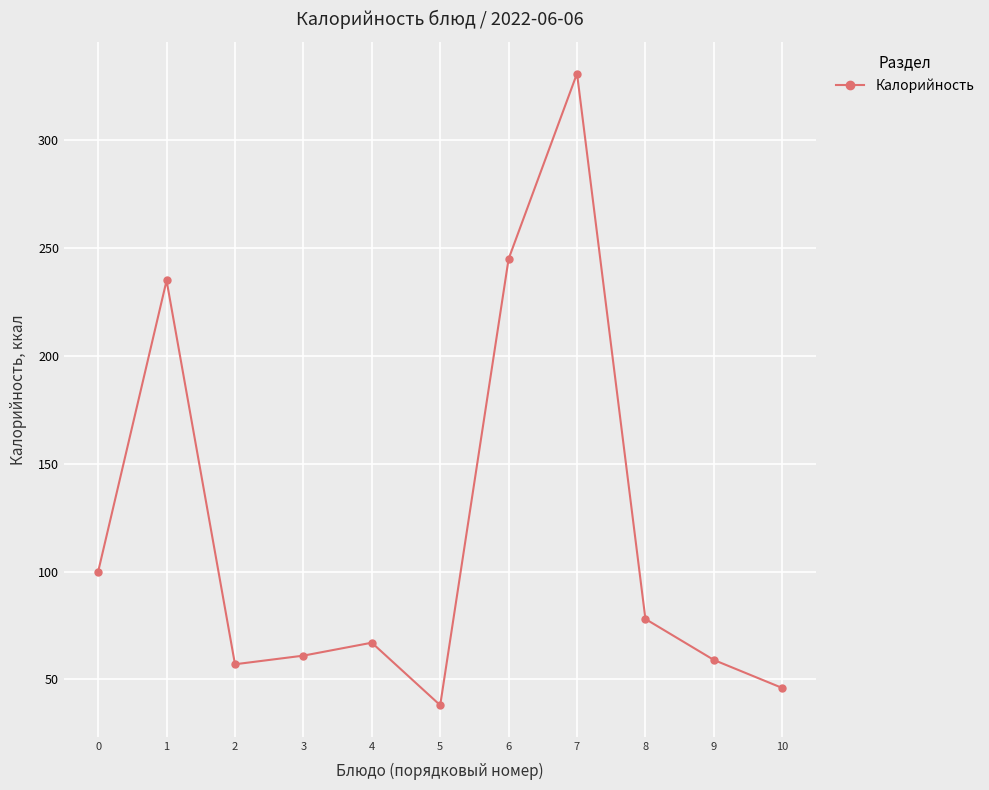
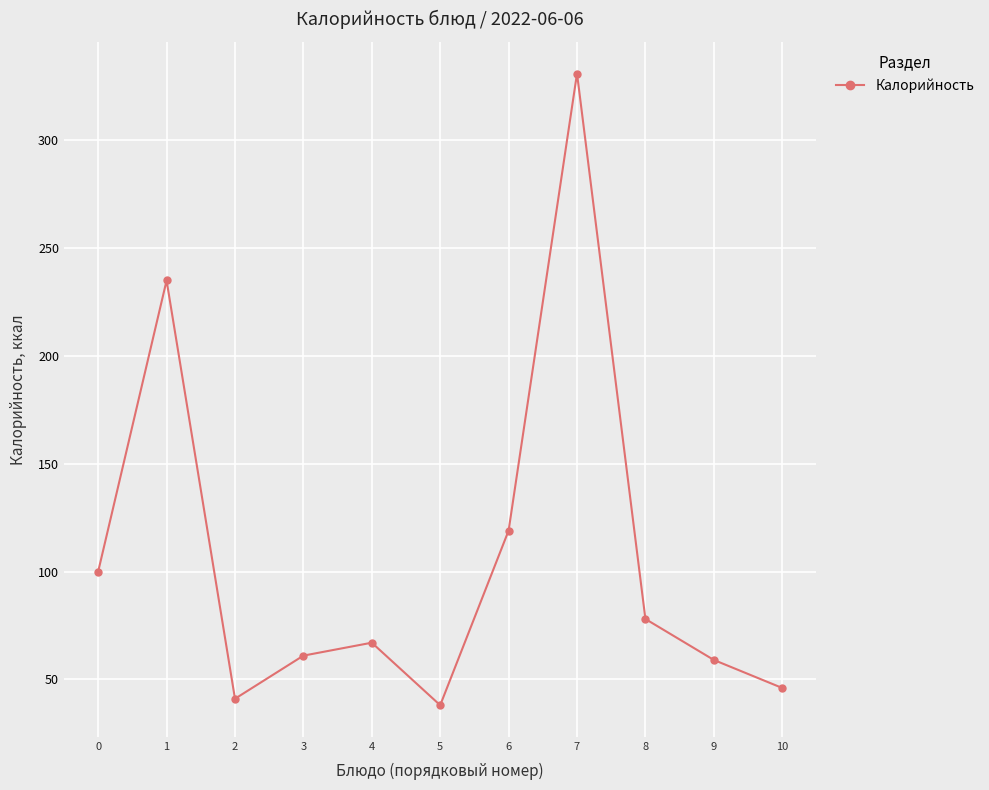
  {
    "0": 100,
    "1": 235,
-   "2": 57,
+   "2": 41,
    "3": 61,
    "4": 67,
    "5": 38,
-   "6": 245,
+   "6": 119,
    "7": 331,
    "8": 78,
    "9": 59,
    "10": 46
  }
